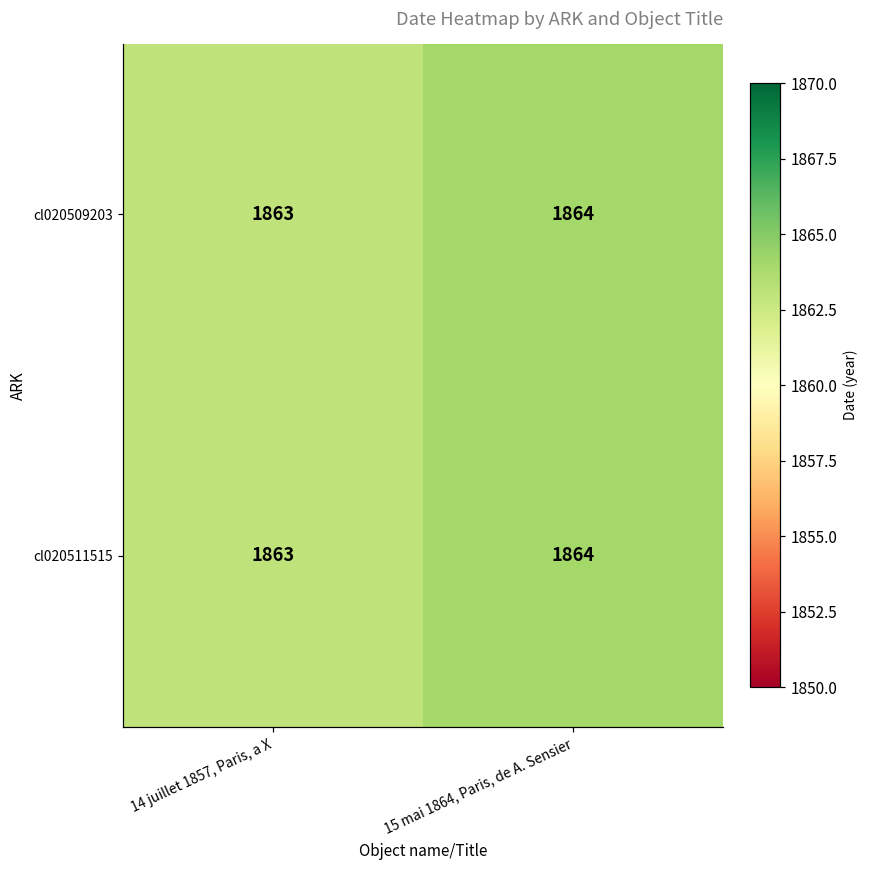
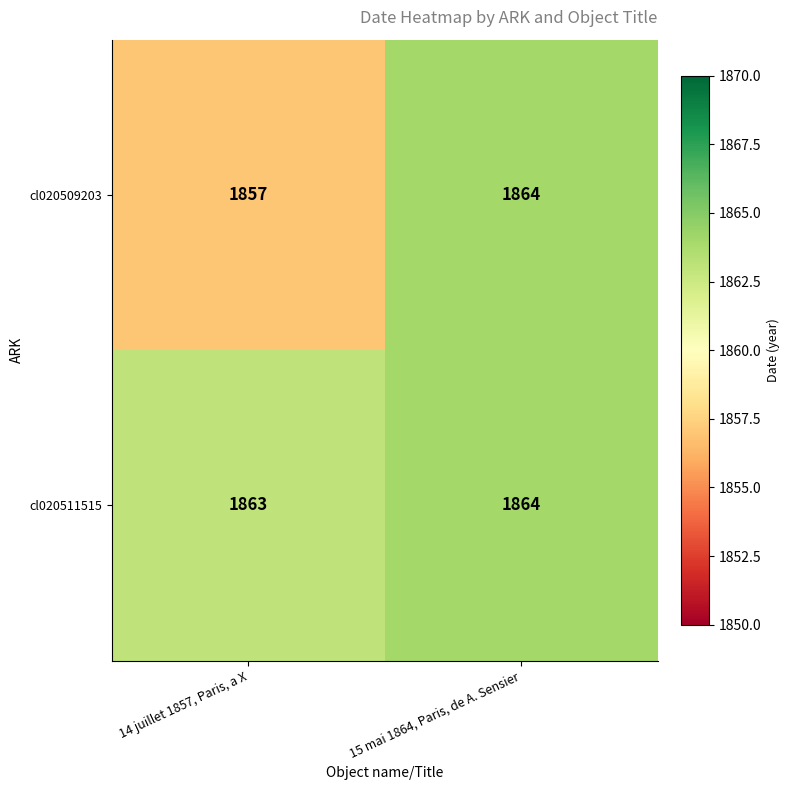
  {
    "cl020509203": {
-     "14 juillet 1857, Paris, a X": 1863,
+     "14 juillet 1857, Paris, a X": 1857,
      "15 mai 1864, Paris, de A. Sensier": 1864
    },
    "cl020511515": {
      "14 juillet 1857, Paris, a X": 1863,
      "15 mai 1864, Paris, de A. Sensier": 1864
    }
  }
